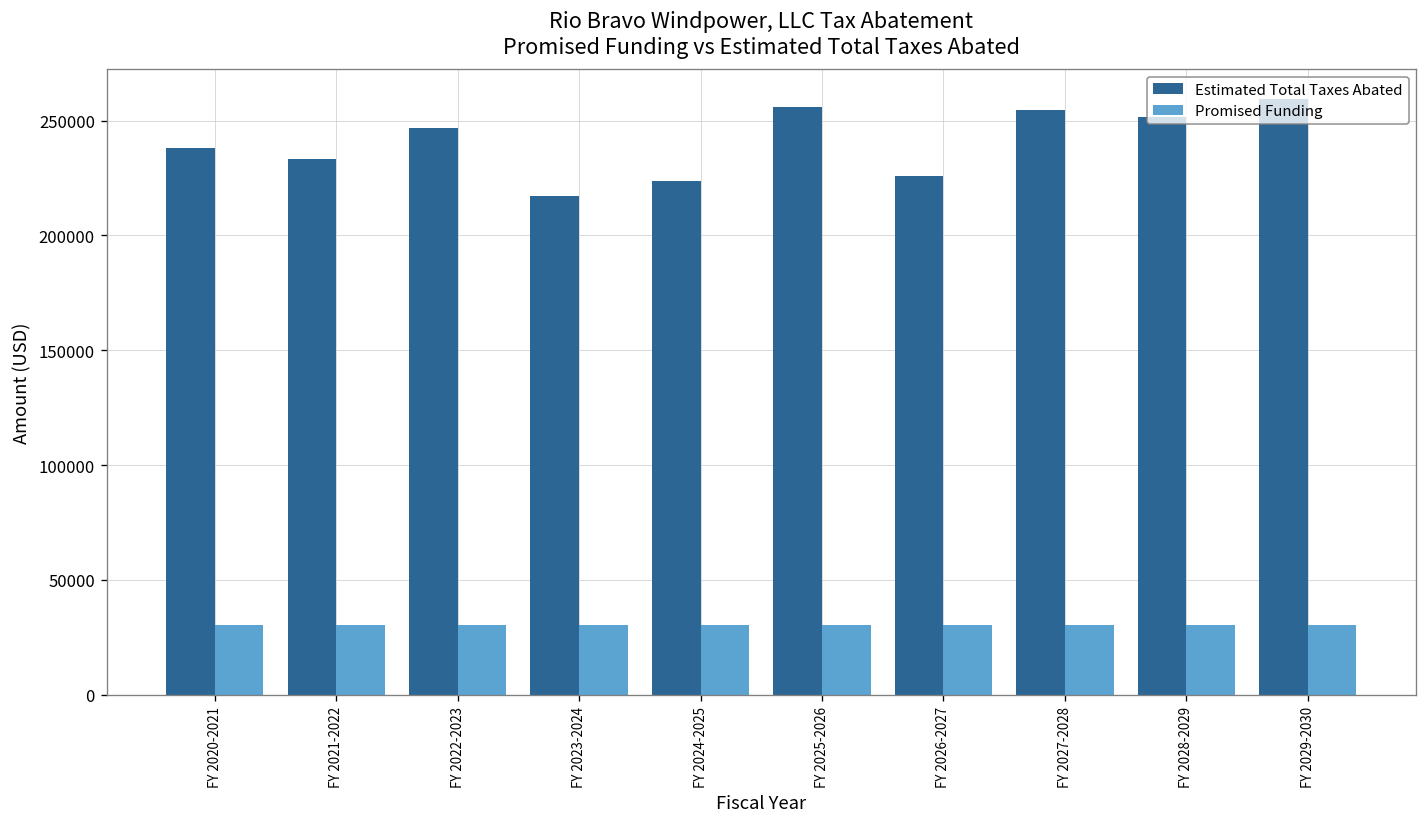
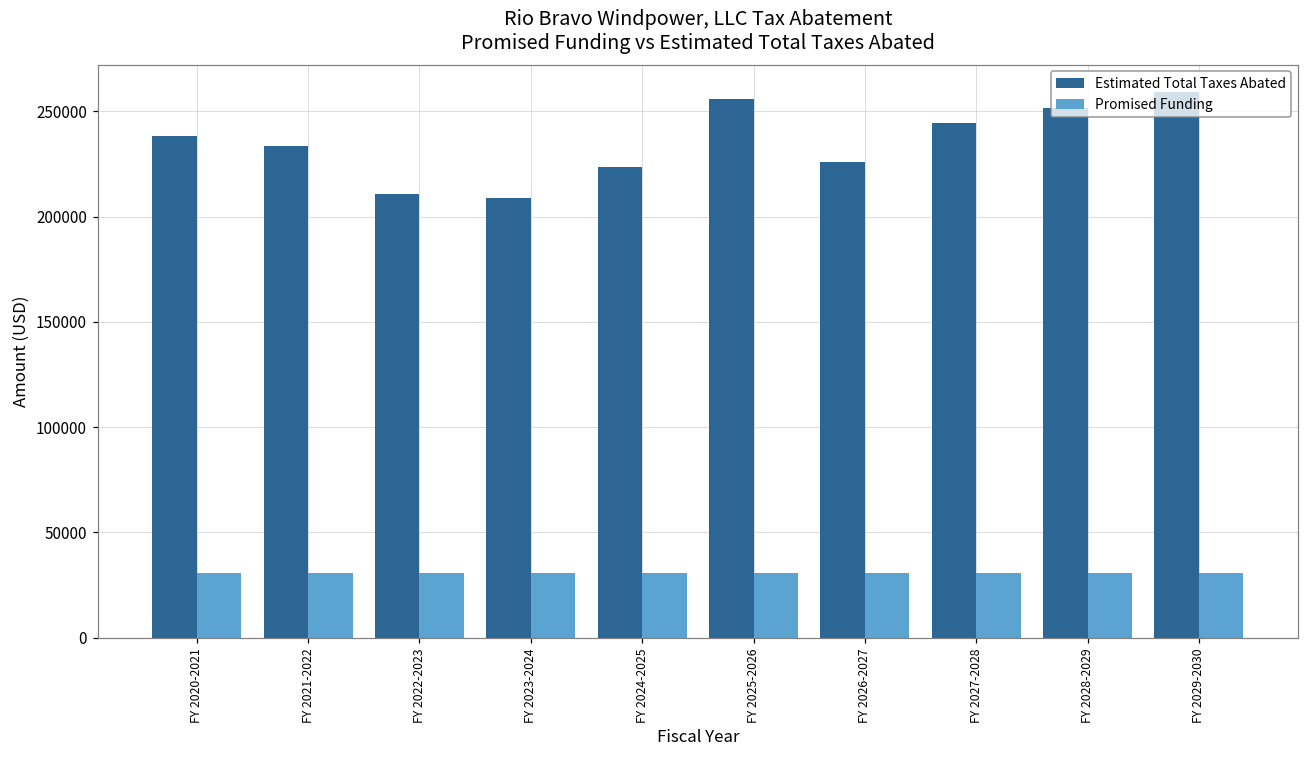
  {
    "Estimated Total Taxes Abated": {
      "FY 2020-2021": 238000,
      "FY 2021-2022": 233000,
-     "FY 2022-2023": 247000,
-     "FY 2023-2024": 217000,
+     "FY 2022-2023": 211000,
+     "FY 2023-2024": 209000,
      "FY 2024-2025": 224000,
      "FY 2025-2026": 256000,
      "FY 2026-2027": 226000,
-     "FY 2027-2028": 255000
+     "FY 2027-2028": 244000
    },
    "Promised Funding": {
      "FY 2020-2021": 31000,
      "FY 2021-2022": 31000,
      "FY 2022-2023": 31000,
      "FY 2023-2024": 31000,
      "FY 2024-2025": 31000,
      "FY 2025-2026": 31000,
      "FY 2026-2027": 31000,
      "FY 2027-2028": 31000,
      "FY 2028-2029": 31000,
      "FY 2029-2030": 31000
    }
  }
